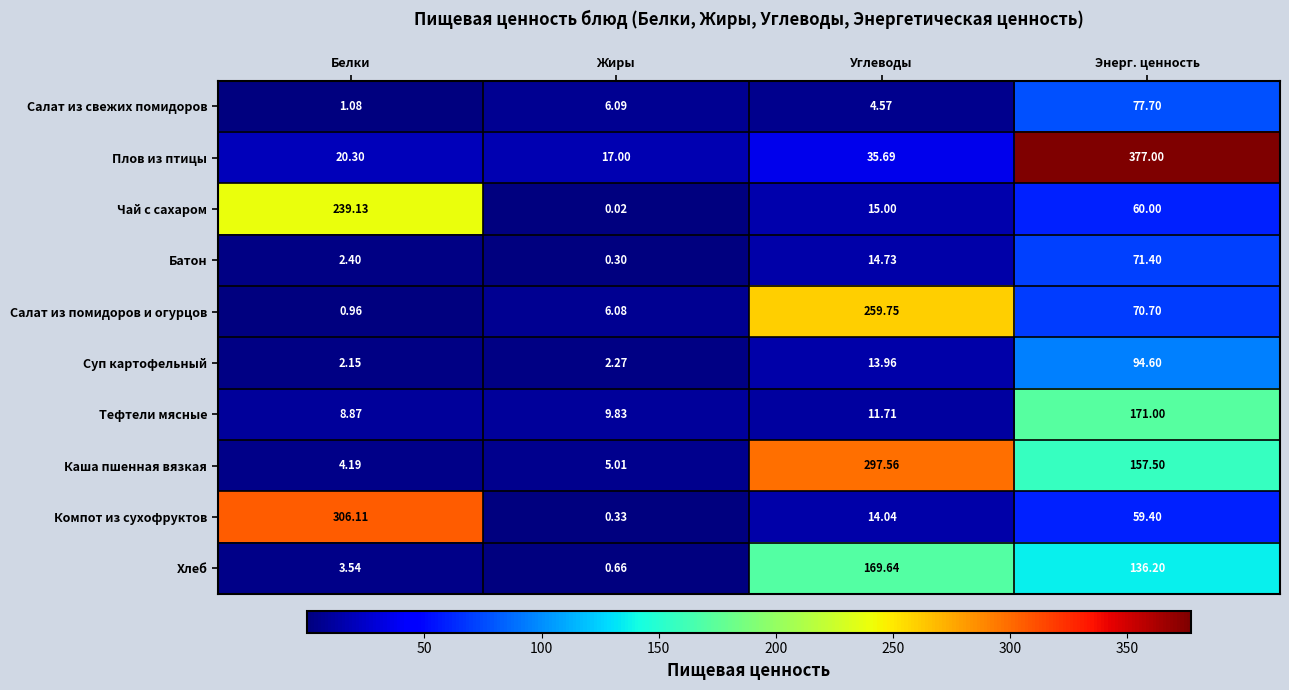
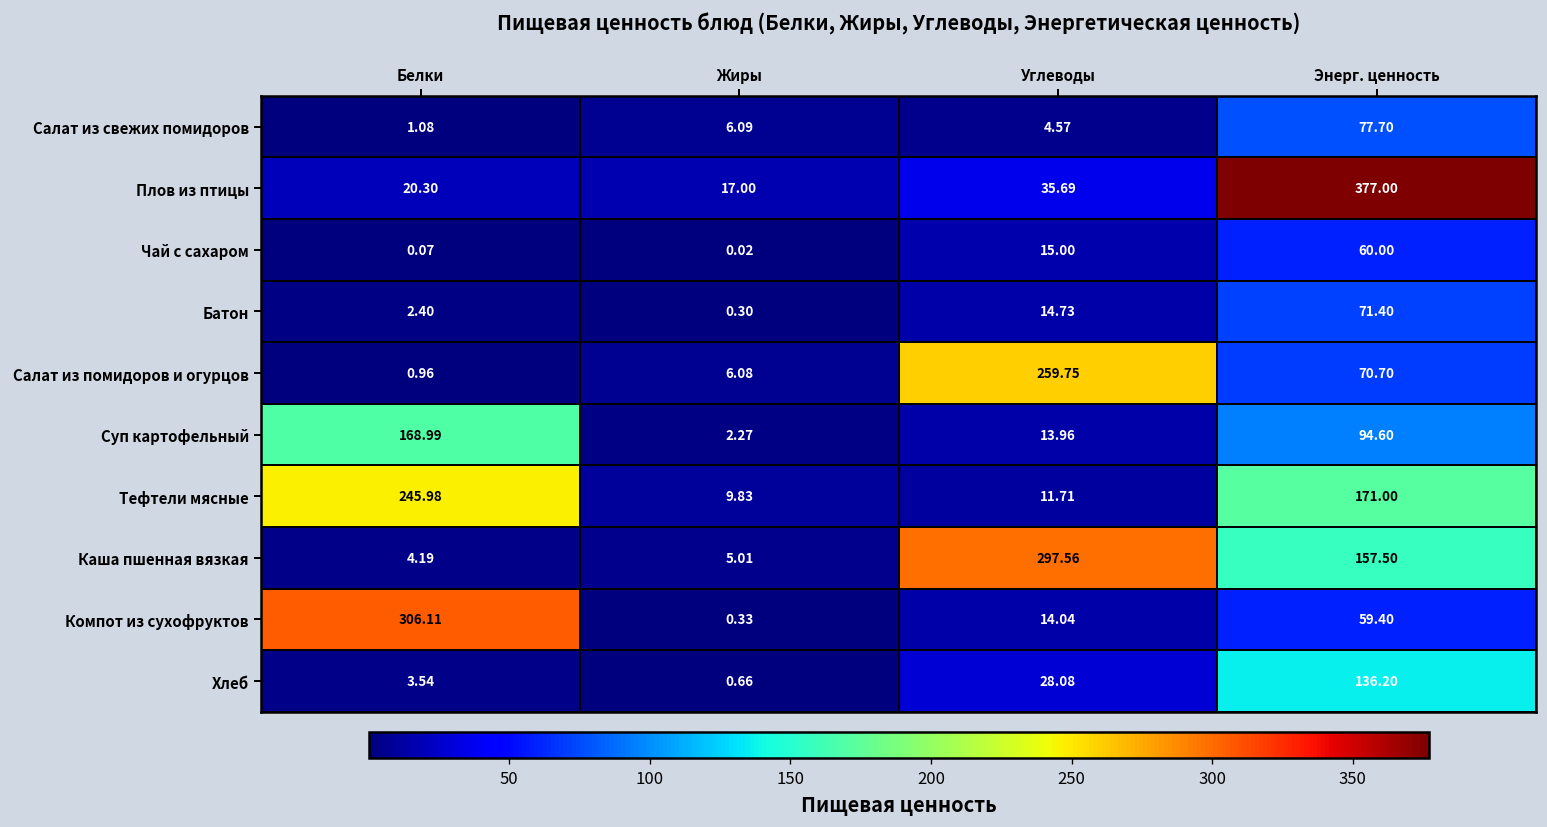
  {
    "Салат из свежих помидоров": {
      "Белки": 1.08,
      "Жиры": 6.09,
      "Углеводы": 4.57,
      "Энерг. ценность": 77.70
    },
    "Плов из птицы": {
      "Белки": 20.30,
      "Жиры": 17.00,
      "Углеводы": 35.69,
      "Энерг. ценность": 377.00
    },
    "Чай с сахаром": {
-     "Белки": 239.13,
+     "Белки": 0.07,
      "Жиры": 0.02,
      "Углеводы": 15.00,
      "Энерг. ценность": 60.00
    },
    "Батон": {
      "Белки": 2.40,
      "Жиры": 0.30,
      "Углеводы": 14.73,
      "Энерг. ценность": 71.40
    },
    "Салат из помидоров и огурцов": {
      "Белки": 0.96,
      "Жиры": 6.08,
      "Углеводы": 259.75,
      "Энерг. ценность": 70.70
    },
    "Суп картофельный": {
-     "Белки": 2.15,
+     "Белки": 168.99,
      "Жиры": 2.27,
      "Углеводы": 13.96,
      "Энерг. ценность": 94.60
    },
    "Тефтели мясные": {
-     "Белки": 8.87,
+     "Белки": 245.98,
      "Жиры": 9.83,
      "Углеводы": 11.71,
      "Энерг. ценность": 171.00
    },
    "Каша пшенная вязкая": {
      "Белки": 4.19,
      "Жиры": 5.01,
      "Углеводы": 297.56,
      "Энерг. ценность": 157.50
    },
    "Компот из сухофруктов": {
      "Белки": 306.11,
      "Жиры": 0.33,
      "Углеводы": 14.04,
      "Энерг. ценность": 59.40
    },
    "Хлеб": {
      "Белки": 3.54,
      "Жиры": 0.66,
-     "Углеводы": 169.64,
+     "Углеводы": 28.08,
      "Энерг. ценность": 136.20
    }
  }
